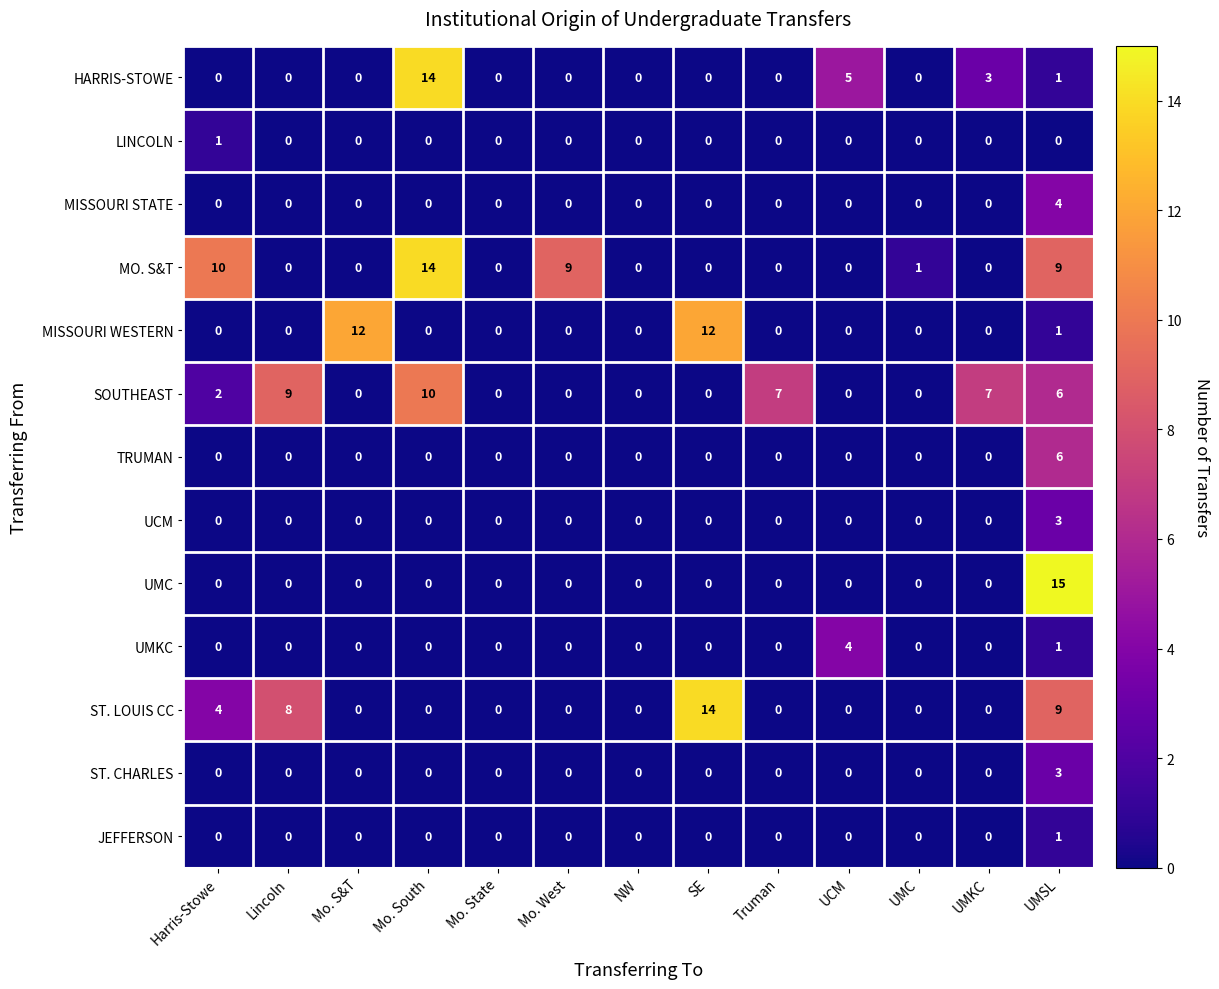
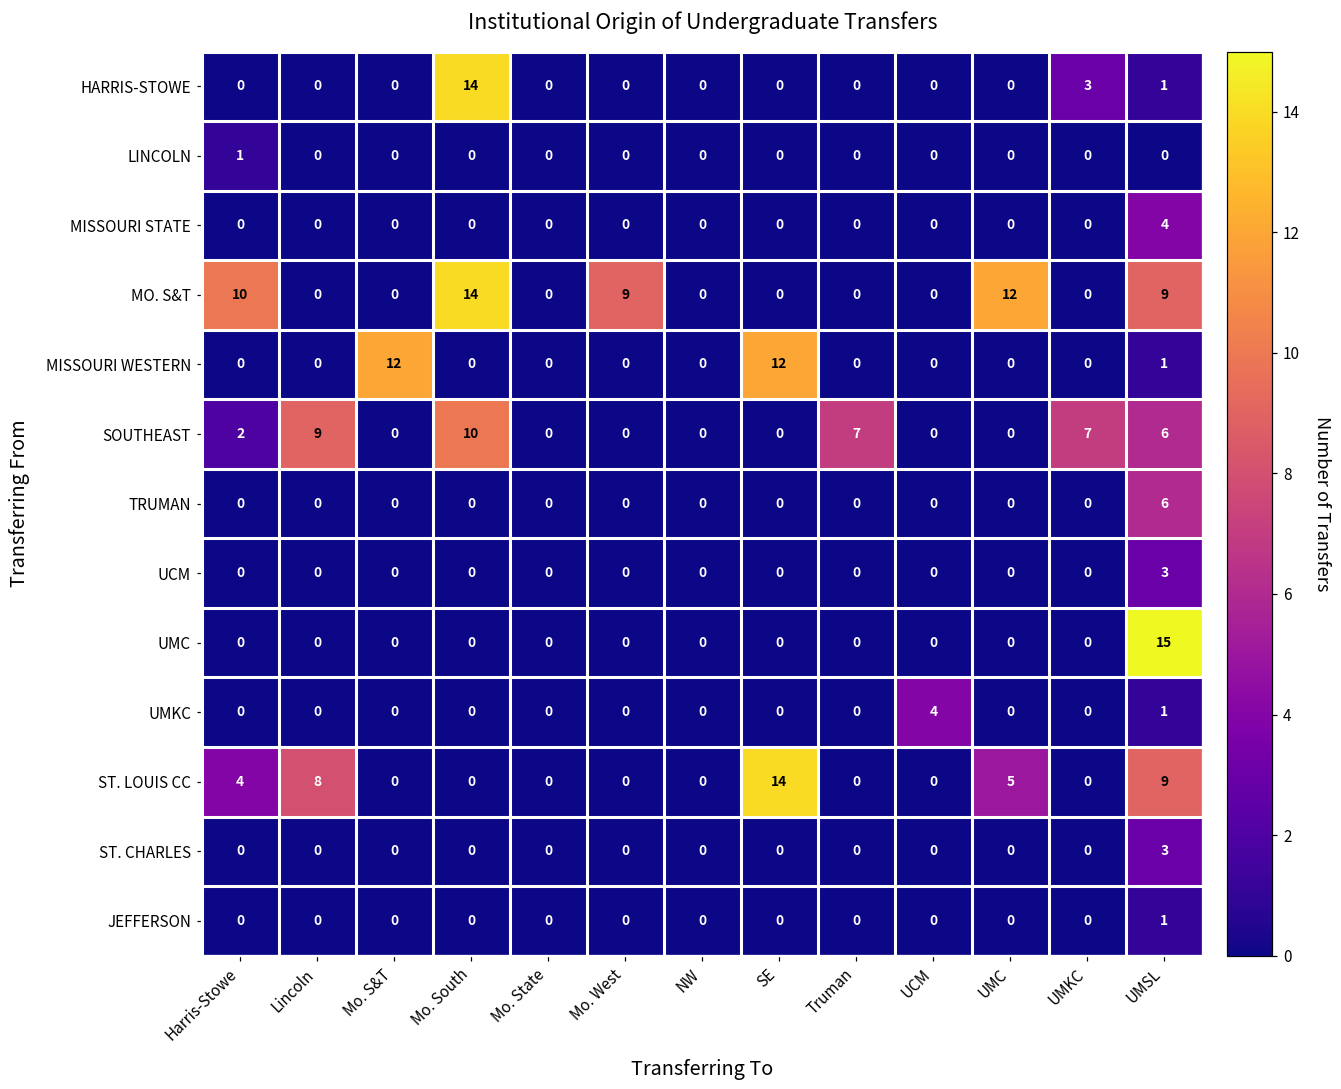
  {
    "HARRIS-STOWE": {
      "Harris-Stowe": 0,
      "Lincoln": 0,
      "Mo. S&T": 0,
      "Mo. South": 14,
      "Mo. State": 0,
      "Mo. West": 0,
      "NW": 0,
      "SE": 0,
      "Truman": 0,
-     "UCM": 5,
+     "UCM": 0,
      "UMC": 0,
      "UMKC": 3,
      "UMSL": 1
    },
    "LINCOLN": {
      "Harris-Stowe": 1,
      "Lincoln": 0,
      "Mo. S&T": 0,
      "Mo. South": 0,
      "Mo. State": 0,
      "Mo. West": 0,
      "NW": 0,
      "SE": 0,
      "Truman": 0,
      "UCM": 0,
      "UMC": 0,
      "UMKC": 0,
      "UMSL": 0
    },
    "MISSOURI STATE": {
      "Harris-Stowe": 0,
      "Lincoln": 0,
      "Mo. S&T": 0,
      "Mo. South": 0,
      "Mo. State": 0,
      "Mo. West": 0,
      "NW": 0,
      "SE": 0,
      "Truman": 0,
      "UCM": 0,
      "UMC": 0,
      "UMKC": 0,
      "UMSL": 4
    },
    "MO. S&T": {
      "Harris-Stowe": 10,
      "Lincoln": 0,
      "Mo. S&T": 0,
      "Mo. South": 14,
      "Mo. State": 0,
      "Mo. West": 9,
      "NW": 0,
      "SE": 0,
      "Truman": 0,
      "UCM": 0,
-     "UMC": 1,
+     "UMC": 12,
      "UMKC": 0,
      "UMSL": 9
    },
    "MISSOURI WESTERN": {
      "Harris-Stowe": 0,
      "Lincoln": 0,
      "Mo. S&T": 12,
      "Mo. South": 0,
      "Mo. State": 0,
      "Mo. West": 0,
      "NW": 0,
      "SE": 12,
      "Truman": 0,
      "UCM": 0,
      "UMC": 0,
      "UMKC": 0,
      "UMSL": 1
    },
    "SOUTHEAST": {
      "Harris-Stowe": 2,
      "Lincoln": 9,
      "Mo. S&T": 0,
      "Mo. South": 10,
      "Mo. State": 0,
      "Mo. West": 0,
      "NW": 0,
      "SE": 0,
      "Truman": 7,
      "UCM": 0,
      "UMC": 0,
      "UMKC": 7,
      "UMSL": 6
    },
    "TRUMAN": {
      "Harris-Stowe": 0,
      "Lincoln": 0,
      "Mo. S&T": 0,
      "Mo. South": 0,
      "Mo. State": 0,
      "Mo. West": 0,
      "NW": 0,
      "SE": 0,
      "Truman": 0,
      "UCM": 0,
      "UMC": 0,
      "UMKC": 0,
      "UMSL": 6
    },
    "UCM": {
      "Harris-Stowe": 0,
      "Lincoln": 0,
      "Mo. S&T": 0,
      "Mo. South": 0,
      "Mo. State": 0,
      "Mo. West": 0,
      "NW": 0,
      "SE": 0,
      "Truman": 0,
      "UCM": 0,
      "UMC": 0,
      "UMKC": 0,
      "UMSL": 3
    },
    "UMC": {
      "Harris-Stowe": 0,
      "Lincoln": 0,
      "Mo. S&T": 0,
      "Mo. South": 0,
      "Mo. State": 0,
      "Mo. West": 0,
      "NW": 0,
      "SE": 0,
      "Truman": 0,
      "UCM": 0,
      "UMC": 0,
      "UMKC": 0,
      "UMSL": 15
    },
    "UMKC": {
      "Harris-Stowe": 0,
      "Lincoln": 0,
      "Mo. S&T": 0,
      "Mo. South": 0,
      "Mo. State": 0,
      "Mo. West": 0,
      "NW": 0,
      "SE": 0,
      "Truman": 0,
      "UCM": 4,
      "UMC": 0,
      "UMKC": 0,
      "UMSL": 1
    },
    "ST. LOUIS CC": {
      "Harris-Stowe": 4,
      "Lincoln": 8,
      "Mo. S&T": 0,
      "Mo. South": 0,
      "Mo. State": 0,
      "Mo. West": 0,
      "NW": 0,
      "SE": 14,
      "Truman": 0,
      "UCM": 0,
-     "UMC": 0,
+     "UMC": 5,
      "UMKC": 0,
      "UMSL": 9
    },
    "ST. CHARLES": {
      "Harris-Stowe": 0,
      "Lincoln": 0,
      "Mo. S&T": 0,
      "Mo. South": 0,
      "Mo. State": 0,
      "Mo. West": 0,
      "NW": 0,
      "SE": 0,
      "Truman": 0,
      "UCM": 0,
      "UMC": 0,
      "UMKC": 0,
      "UMSL": 3
    },
    "JEFFERSON": {
      "Harris-Stowe": 0,
      "Lincoln": 0,
      "Mo. S&T": 0,
      "Mo. South": 0,
      "Mo. State": 0,
      "Mo. West": 0,
      "NW": 0,
      "SE": 0,
      "Truman": 0,
      "UCM": 0,
      "UMC": 0,
      "UMKC": 0,
      "UMSL": 1
    }
  }
